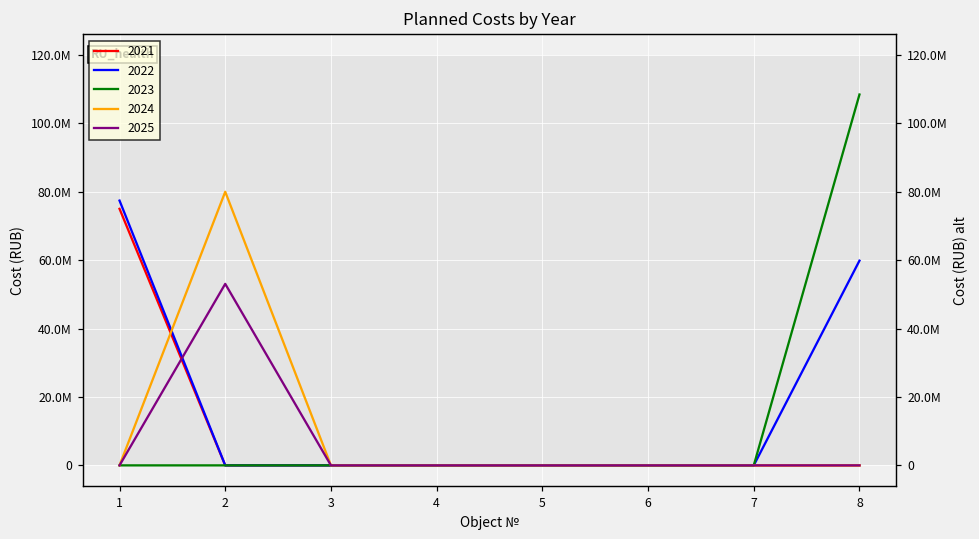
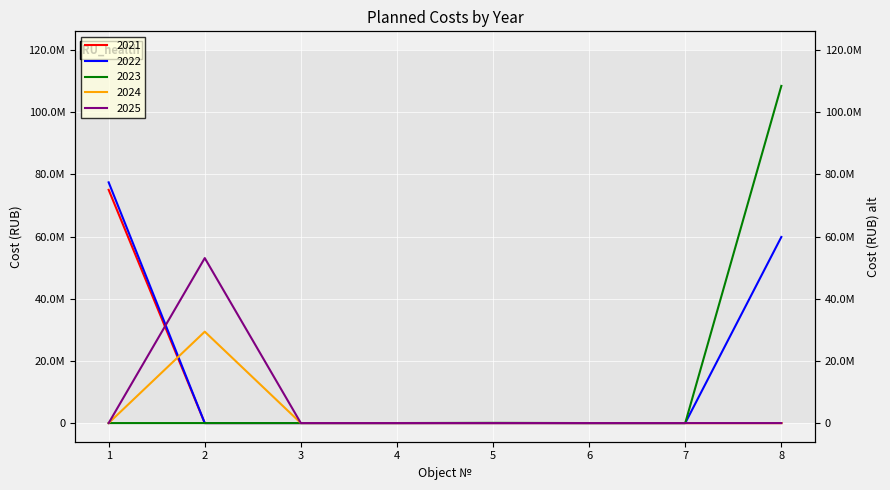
  {
    "2021": {
      "1": 75000000
    },
    "2022": {
      "1": 77000000,
      "8": 60000000
    },
    "2023": {
      "8": 108000000
    },
    "2024": {
-     "2": 80000000
+     "2": 29000000
    },
    "2025": {
      "2": 53000000
    }
  }
